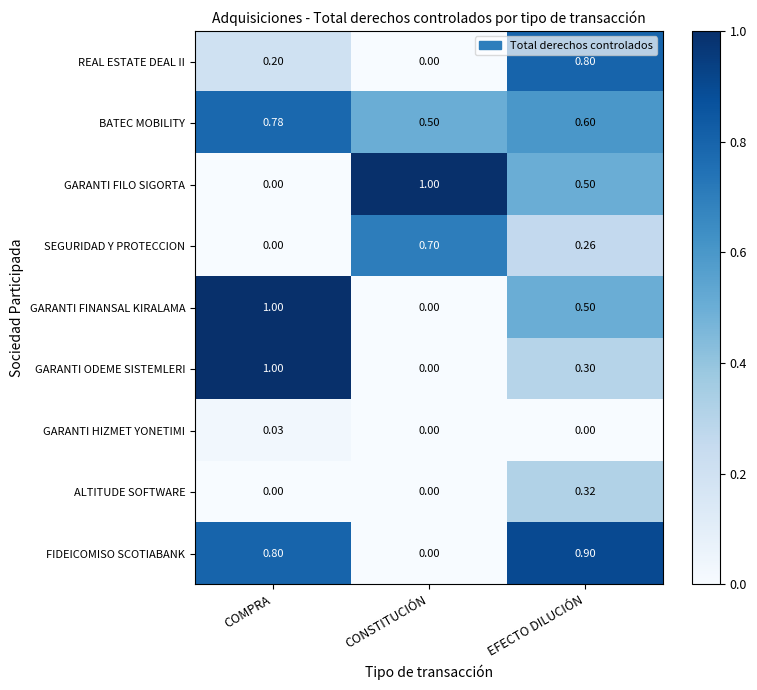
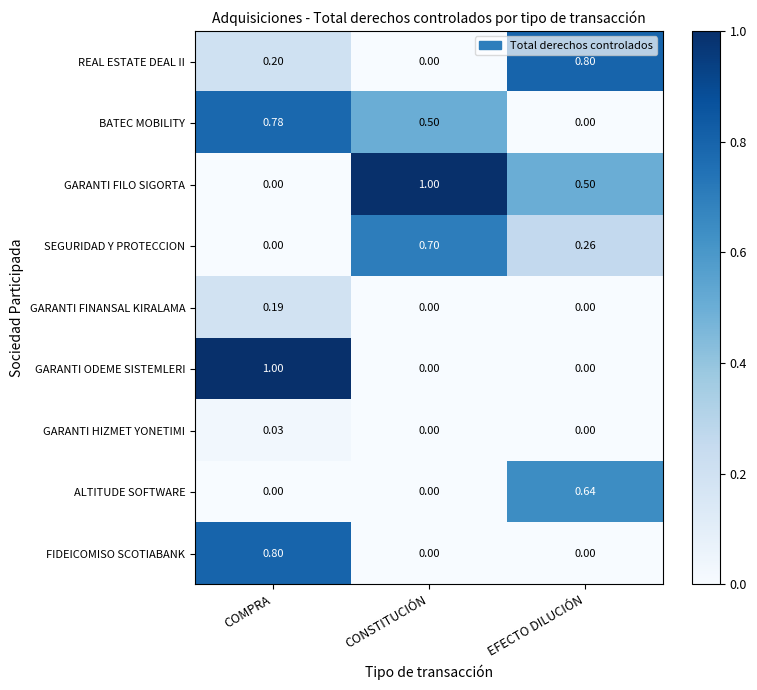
  {
    "REAL ESTATE DEAL II": {
      "COMPRA": 0.20,
      "CONSTITUCIÓN": 0.00,
      "EFECTO DILUCIÓN": 0.80
    },
    "BATEC MOBILITY": {
      "COMPRA": 0.78,
      "CONSTITUCIÓN": 0.50,
-     "EFECTO DILUCIÓN": 0.60
+     "EFECTO DILUCIÓN": 0.00
    },
    "GARANTI FILO SIGORTA": {
      "COMPRA": 0.00,
      "CONSTITUCIÓN": 1.00,
      "EFECTO DILUCIÓN": 0.50
    },
    "SEGURIDAD Y PROTECCION": {
      "COMPRA": 0.00,
      "CONSTITUCIÓN": 0.70,
      "EFECTO DILUCIÓN": 0.26
    },
    "GARANTI FINANSAL KIRALAMA": {
-     "COMPRA": 1.00,
+     "COMPRA": 0.19,
      "CONSTITUCIÓN": 0.00,
-     "EFECTO DILUCIÓN": 0.50
+     "EFECTO DILUCIÓN": 0.00
    },
    "GARANTI ODEME SISTEMLERI": {
      "COMPRA": 1.00,
      "CONSTITUCIÓN": 0.00,
-     "EFECTO DILUCIÓN": 0.30
+     "EFECTO DILUCIÓN": 0.00
    },
    "GARANTI HIZMET YONETIMI": {
      "COMPRA": 0.03,
      "CONSTITUCIÓN": 0.00,
      "EFECTO DILUCIÓN": 0.00
    },
    "ALTITUDE SOFTWARE": {
      "COMPRA": 0.00,
      "CONSTITUCIÓN": 0.00,
-     "EFECTO DILUCIÓN": 0.32
+     "EFECTO DILUCIÓN": 0.64
    },
    "FIDEICOMISO SCOTIABANK": {
      "COMPRA": 0.80,
      "CONSTITUCIÓN": 0.00,
-     "EFECTO DILUCIÓN": 0.90
+     "EFECTO DILUCIÓN": 0.00
    }
  }
